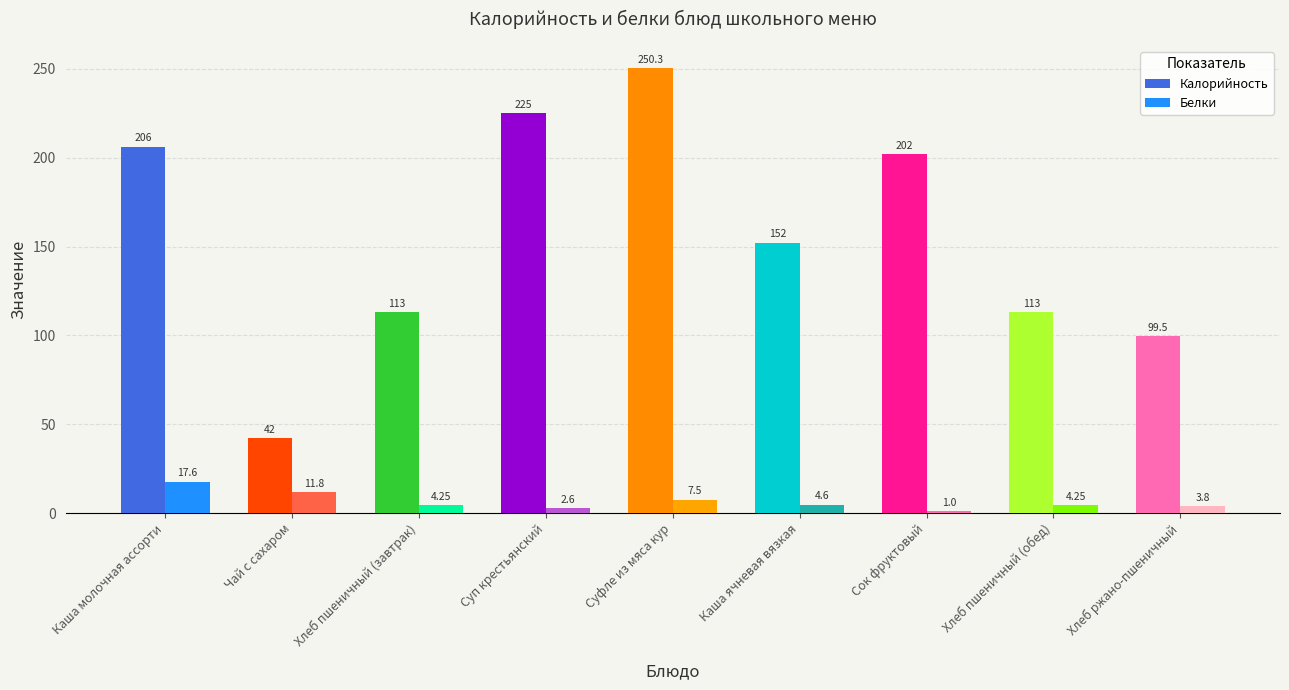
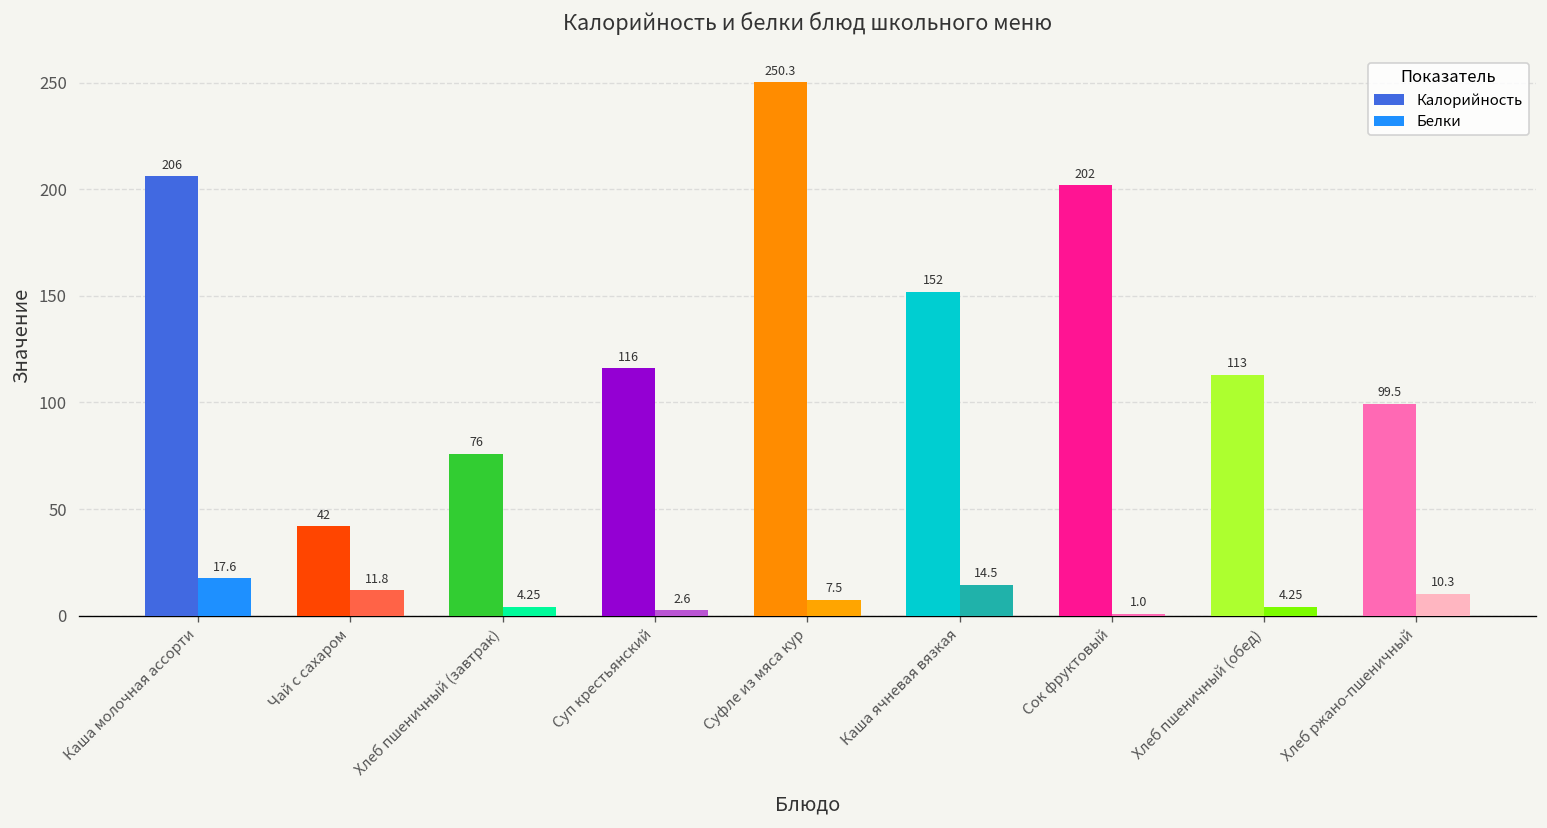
  {
    "Калорийность": {
      "Каша молочная ассорти": 206,
      "Чай с сахаром": 42,
-     "Хлеб пшеничный (завтрак)": 113,
-     "Суп крестьянский": 225,
+     "Хлеб пшеничный (завтрак)": 76,
+     "Суп крестьянский": 116,
      "Суфле из мяса кур": 250.3,
      "Каша ячневая вязкая": 152,
      "Сок фруктовый": 202,
      "Хлеб пшеничный (обед)": 113,
      "Хлеб ржано-пшеничный": 99.5
    },
    "Белки": {
      "Каша молочная ассорти": 17.6,
      "Чай с сахаром": 11.8,
      "Хлеб пшеничный (завтрак)": 4.25,
      "Суп крестьянский": 2.6,
      "Суфле из мяса кур": 7.5,
-     "Каша ячневая вязкая": 4.6,
+     "Каша ячневая вязкая": 14.5,
      "Сок фруктовый": 1.0,
      "Хлеб пшеничный (обед)": 4.25,
-     "Хлеб ржано-пшеничный": 3.8
+     "Хлеб ржано-пшеничный": 10.3
    }
  }
